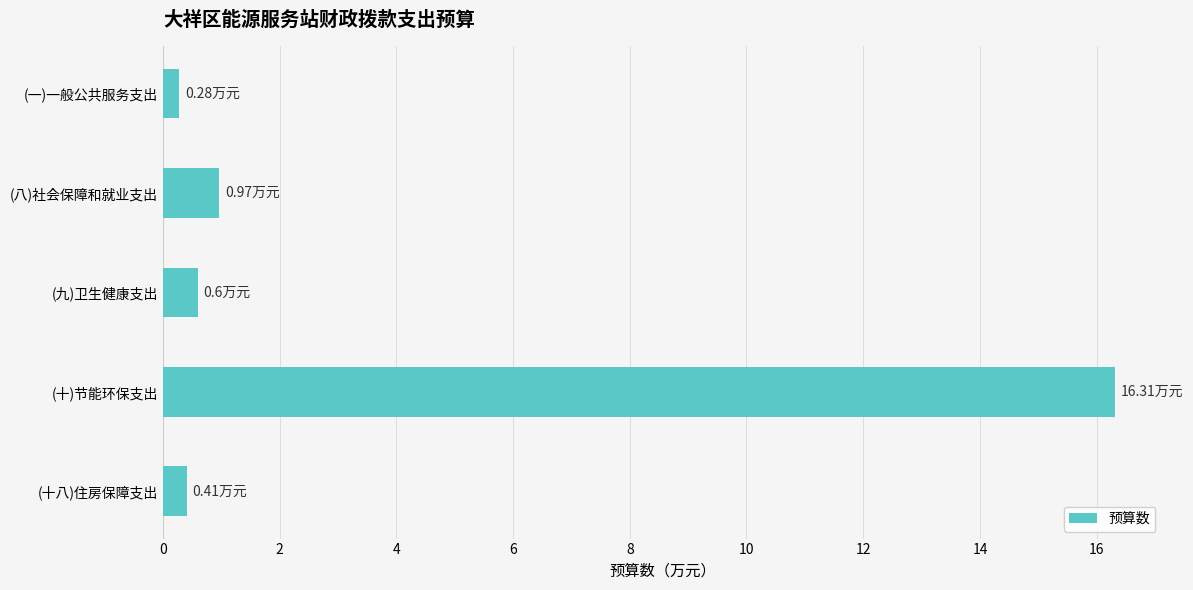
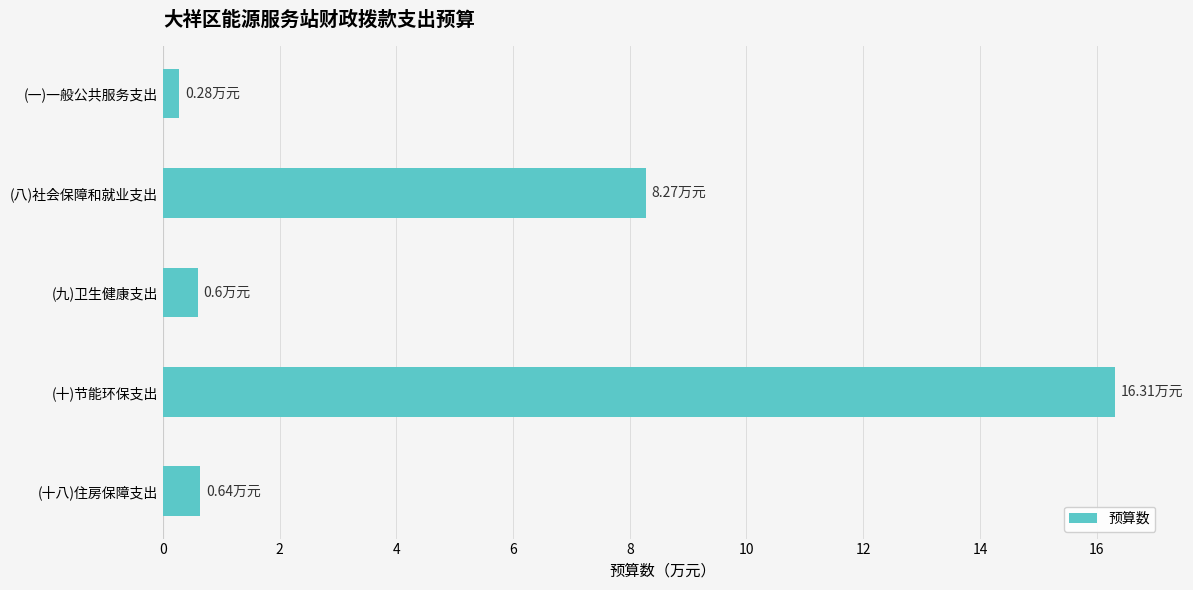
  {
    "(一)一般公共服务支出": 0.28,
-   "(八)社会保障和就业支出": 0.97,
+   "(八)社会保障和就业支出": 8.27,
    "(九)卫生健康支出": 0.6,
    "(十)节能环保支出": 16.31,
-   "(十八)住房保障支出": 0.41
+   "(十八)住房保障支出": 0.64
  }
